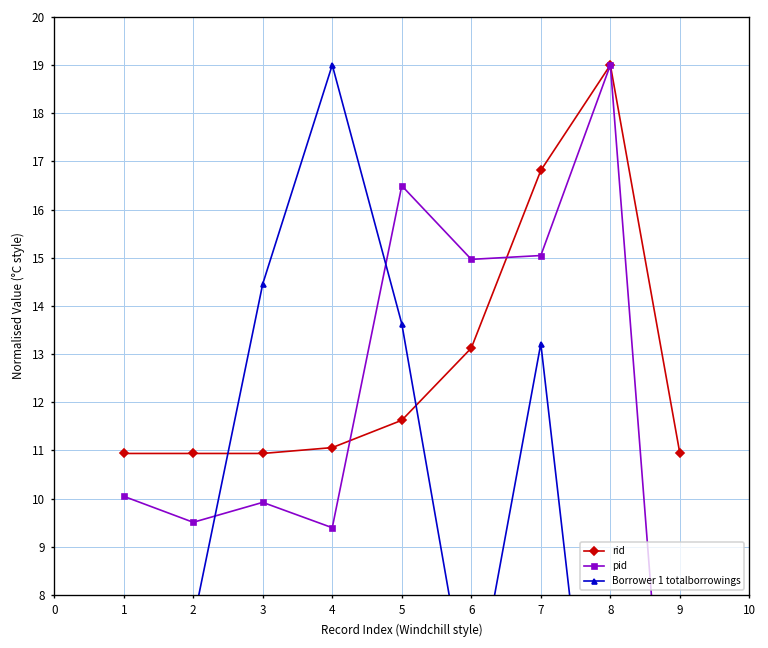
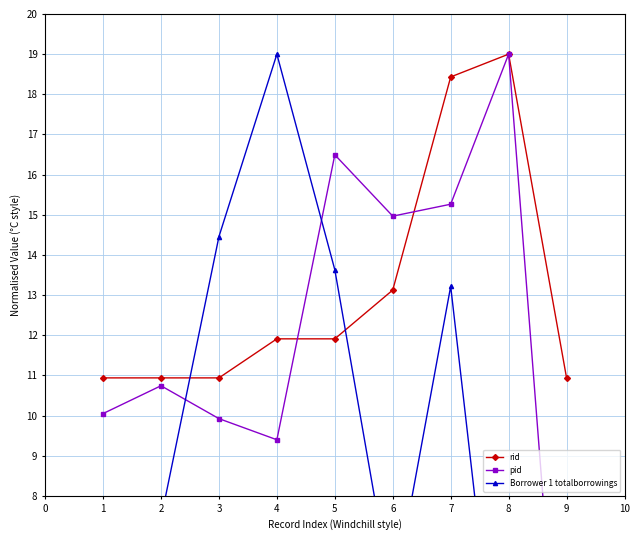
  {
    "rid": {
      "1": 10.9,
      "2": 10.9,
      "3": 10.9,
-     "4": 11.1,
-     "5": 11.6,
+     "4": 11.9,
+     "5": 11.9,
      "6": 13.1,
-     "7": 16.8,
+     "7": 18.4,
      "9": 10.9
    },
    "pid": {
      "1": 10.0,
-     "2": 9.5,
+     "2": 10.7,
      "3": 9.9,
      "4": 9.4,
      "5": 16.5,
      "6": 15.0,
-     "7": 15.0
+     "7": 15.3
    },
    "Borrower 1 totalborrowings": {
      "3": 14.5,
      "4": 19.0,
      "5": 13.6,
      "7": 13.2
    }
  }
